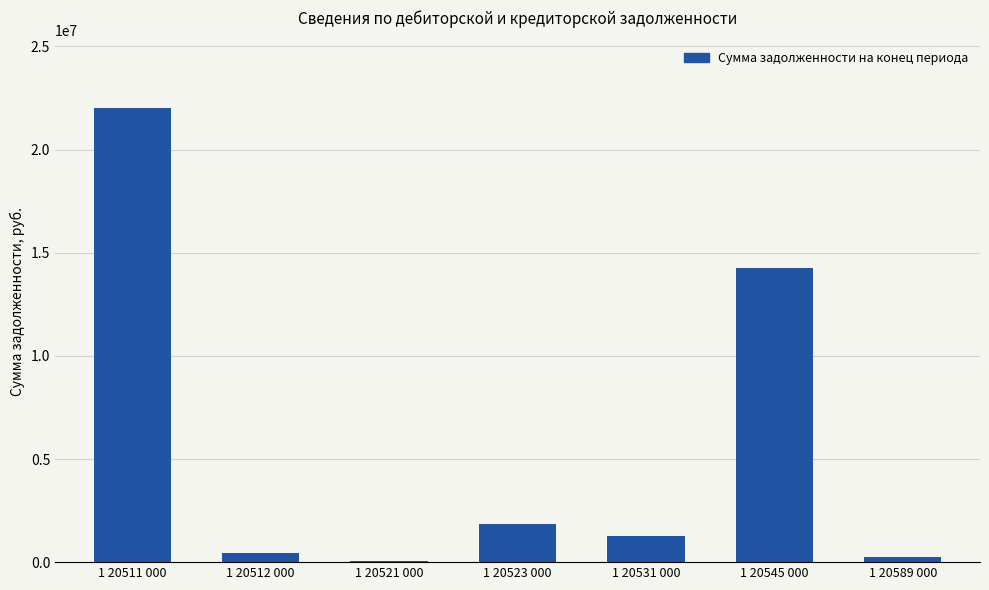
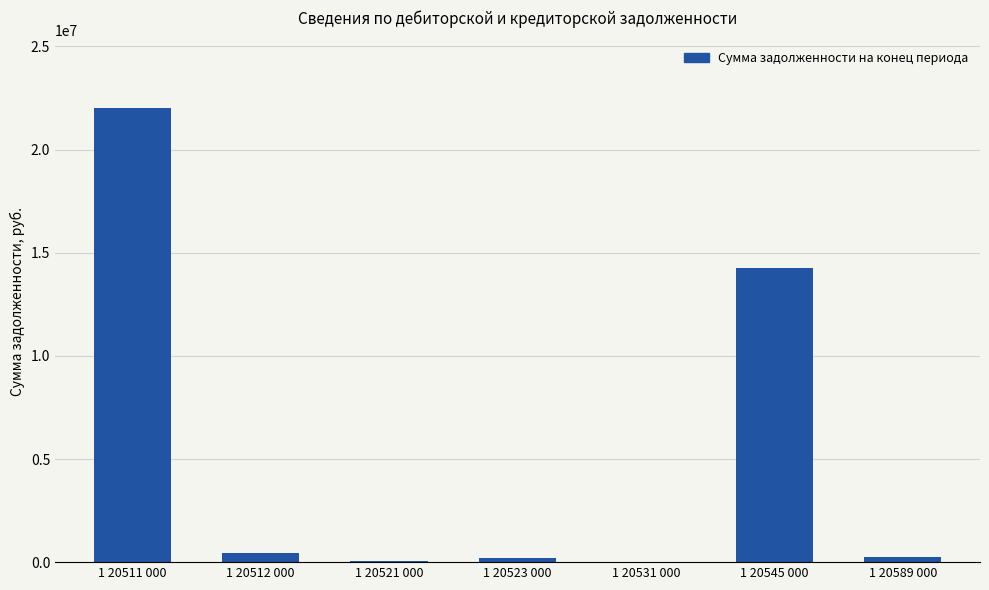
  {
    "1 20511 000": 22000000,
    "1 20512 000": 400000,
-   "1 20523 000": 1800000,
-   "1 20531 000": 1300000,
+   "1 20523 000": 200000,
+   "1 20531 000": 0,
    "1 20545 000": 14200000,
    "1 20589 000": 200000
  }
